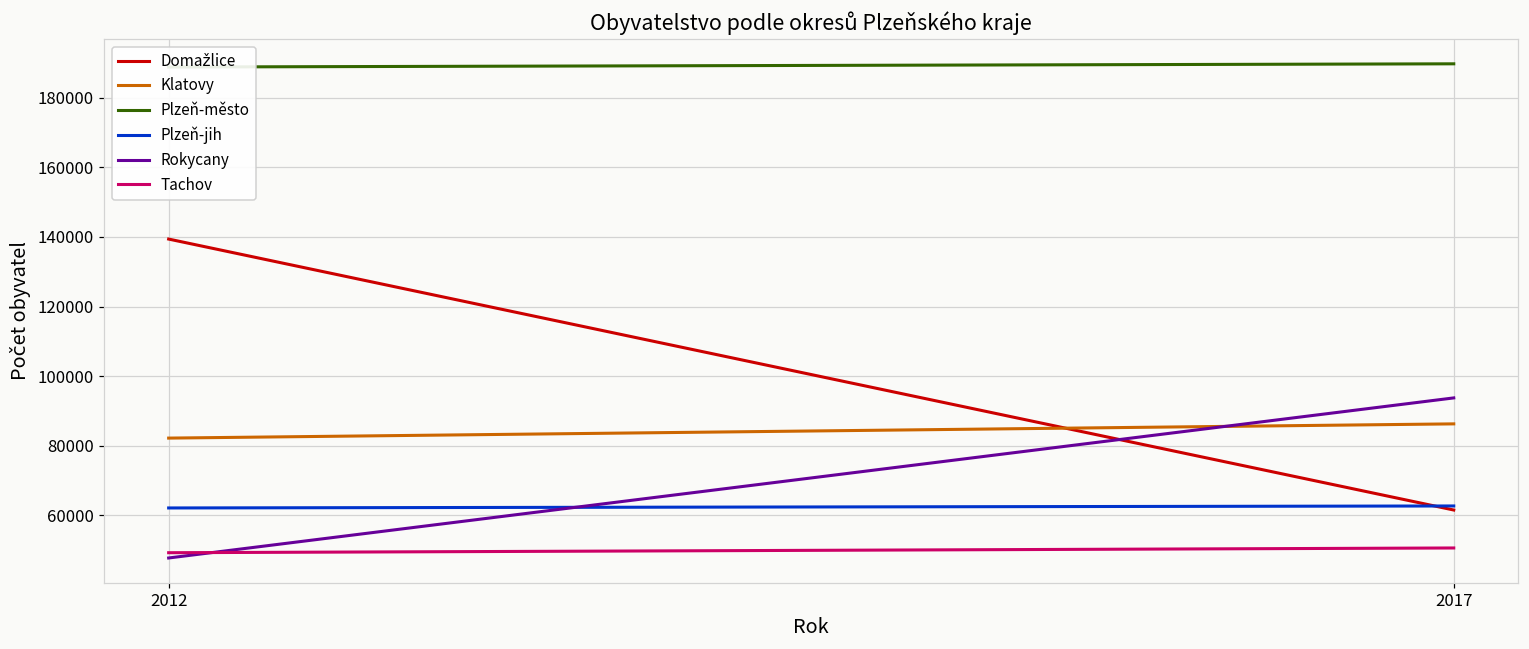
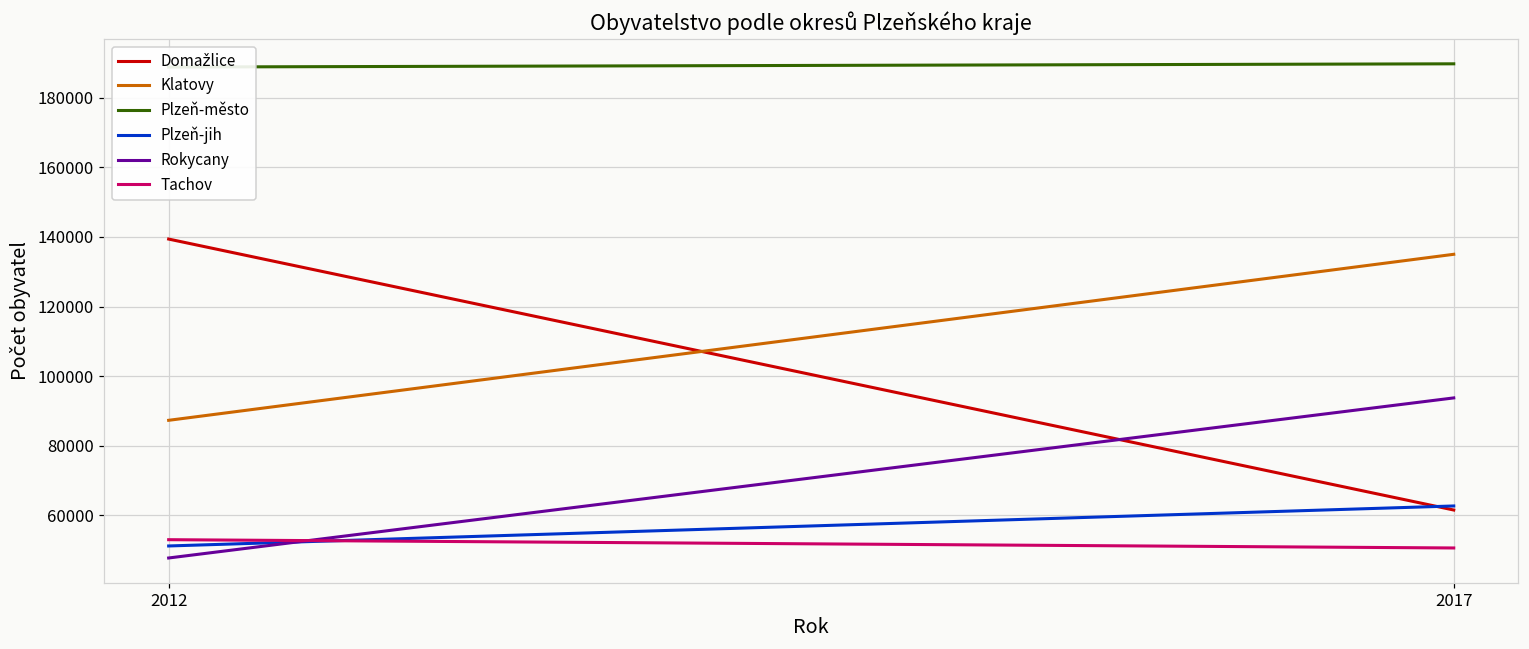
  {
    "Domažlice": {
      "2012": 139000,
      "2017": 62000
    },
    "Klatovy": {
-     "2012": 82000,
-     "2017": 86000
+     "2012": 87000,
+     "2017": 135000
    },
    "Plzeň-město": {
      "2017": 190000
    },
    "Plzeň-jih": {
-     "2012": 62000,
+     "2012": 51000,
      "2017": 63000
    },
    "Rokycany": {
      "2012": 48000,
      "2017": 94000
    },
    "Tachov": {
-     "2012": 49000,
+     "2012": 53000,
      "2017": 51000
    }
  }
